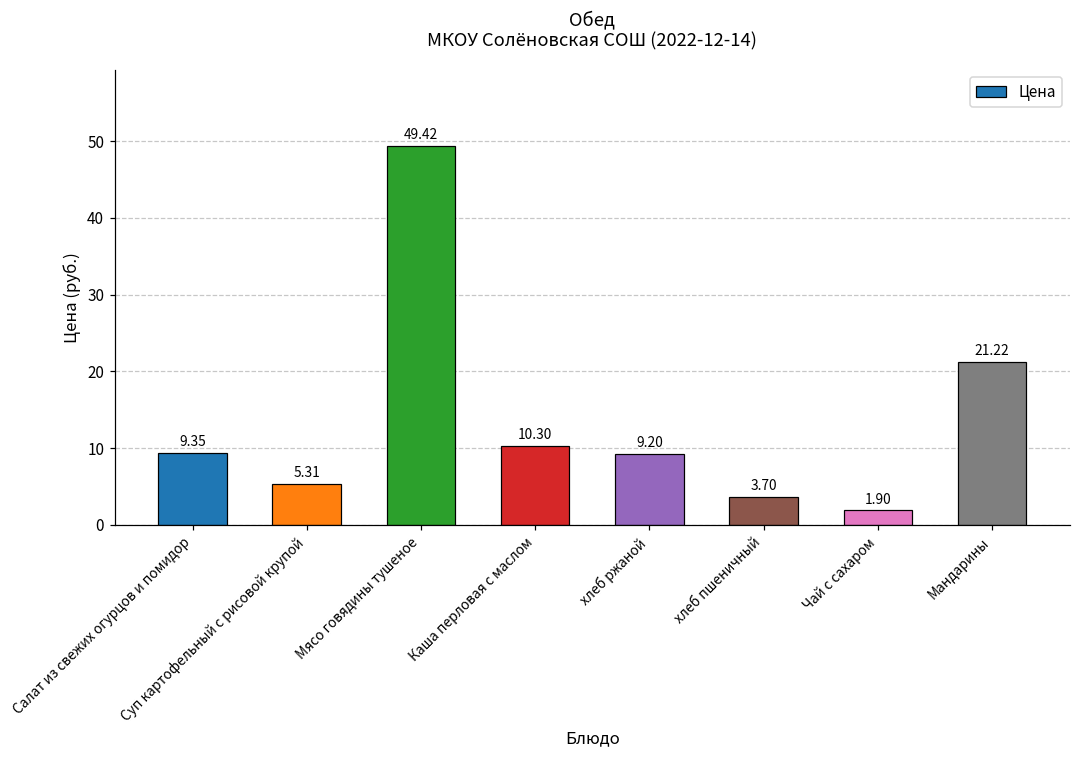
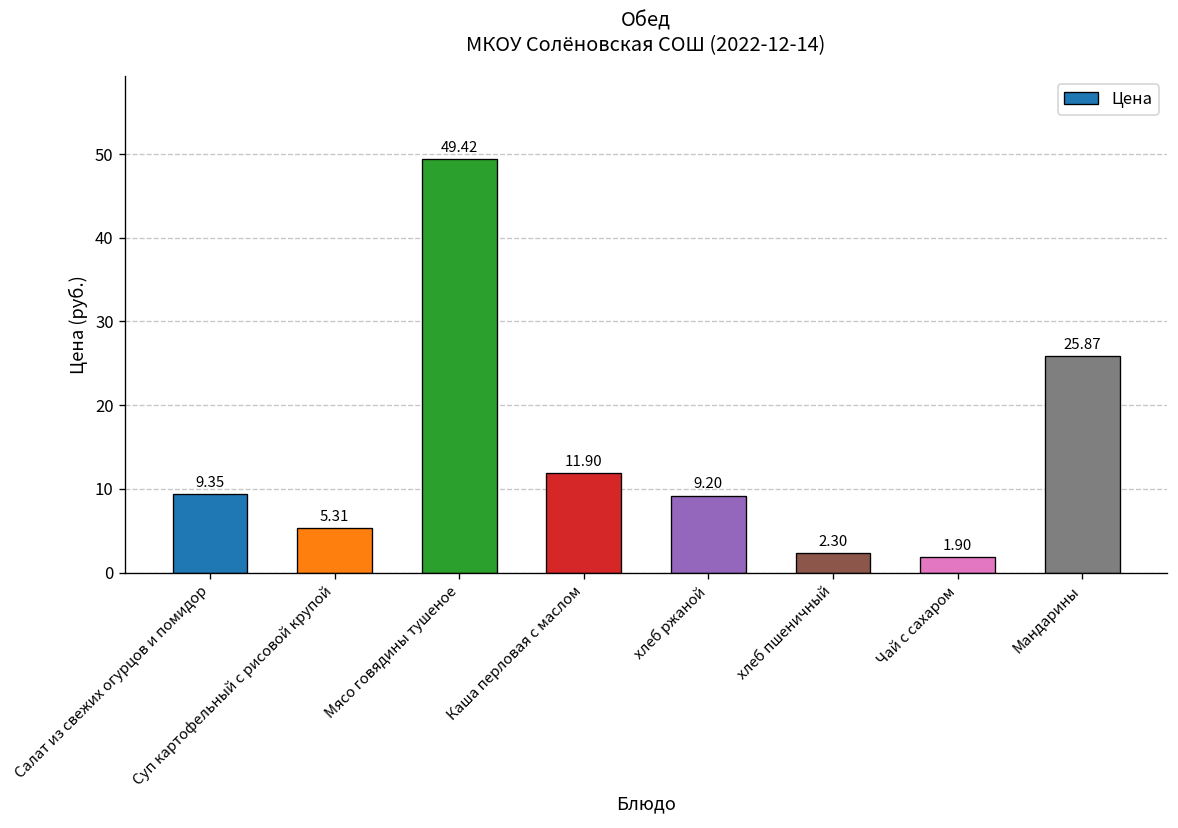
  {
    "Салат из свежих огурцов и помидор": 9.35,
    "Суп картофельный с рисовой крупой": 5.31,
    "Мясо говядины тушеное": 49.42,
-   "Каша перловая с маслом": 10.30,
+   "Каша перловая с маслом": 11.90,
    "хлеб ржаной": 9.20,
-   "хлеб пшеничный": 3.70,
+   "хлеб пшеничный": 2.30,
    "Чай с сахаром": 1.90,
-   "Мандарины": 21.22
+   "Мандарины": 25.87
  }
